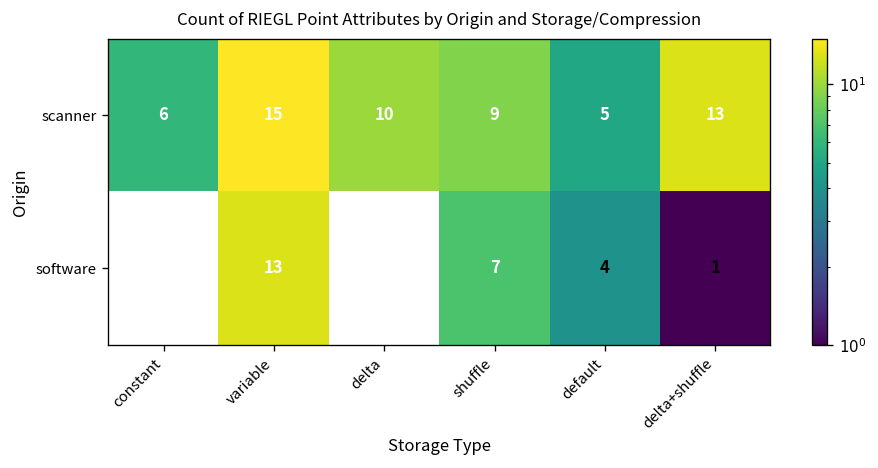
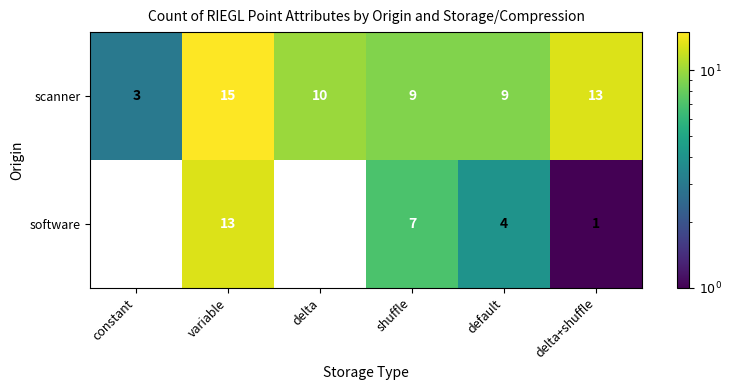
  {
    "scanner": {
-     "constant": 6,
+     "constant": 3,
      "variable": 15,
      "delta": 10,
      "shuffle": 9,
-     "default": 5,
+     "default": 9,
      "delta+shuffle": 13
    },
    "software": {
      "variable": 13,
      "shuffle": 7,
      "default": 4,
      "delta+shuffle": 1
    }
  }
